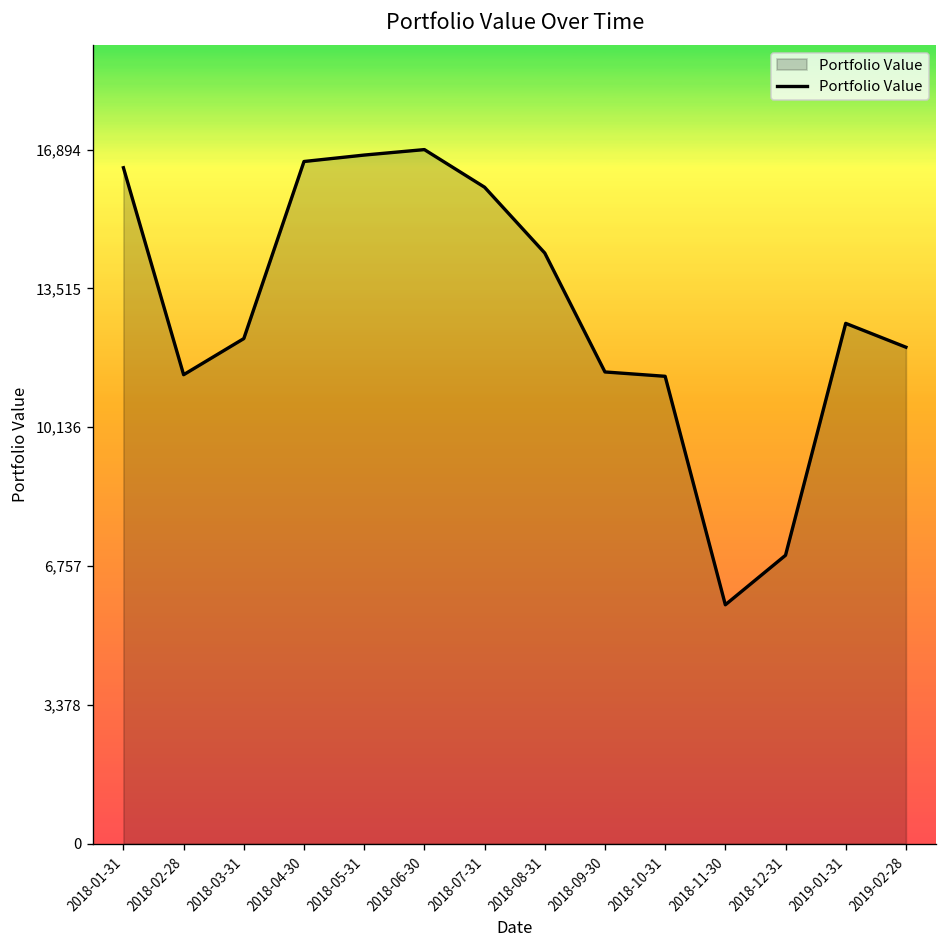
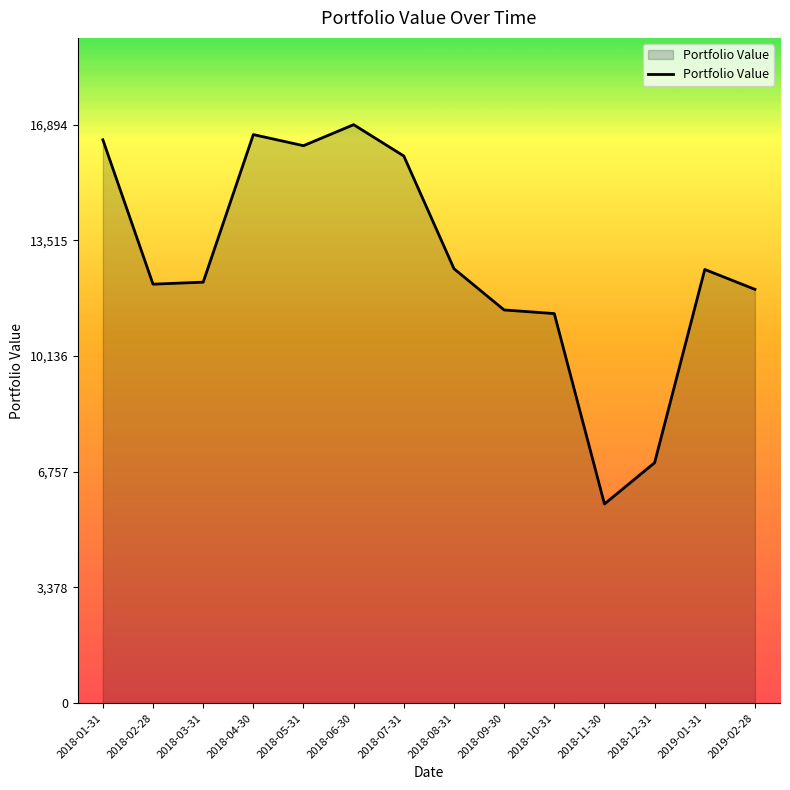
  {
    "2018-01-31": "16,500",
-   "2018-02-28": "11,400",
+   "2018-02-28": "12,200",
    "2018-03-31": "12,300",
    "2018-04-30": "16,600",
-   "2018-05-31": "16,800",
+   "2018-05-31": "16,300",
    "2018-06-30": "16,900",
    "2018-07-31": "16,000",
-   "2018-08-31": "14,400",
+   "2018-08-31": "12,700",
    "2018-09-30": "11,500",
    "2018-10-31": "11,400",
    "2018-11-30": "5,800",
    "2018-12-31": "7,000",
    "2019-01-31": "12,700",
    "2019-02-28": "12,100"
  }
